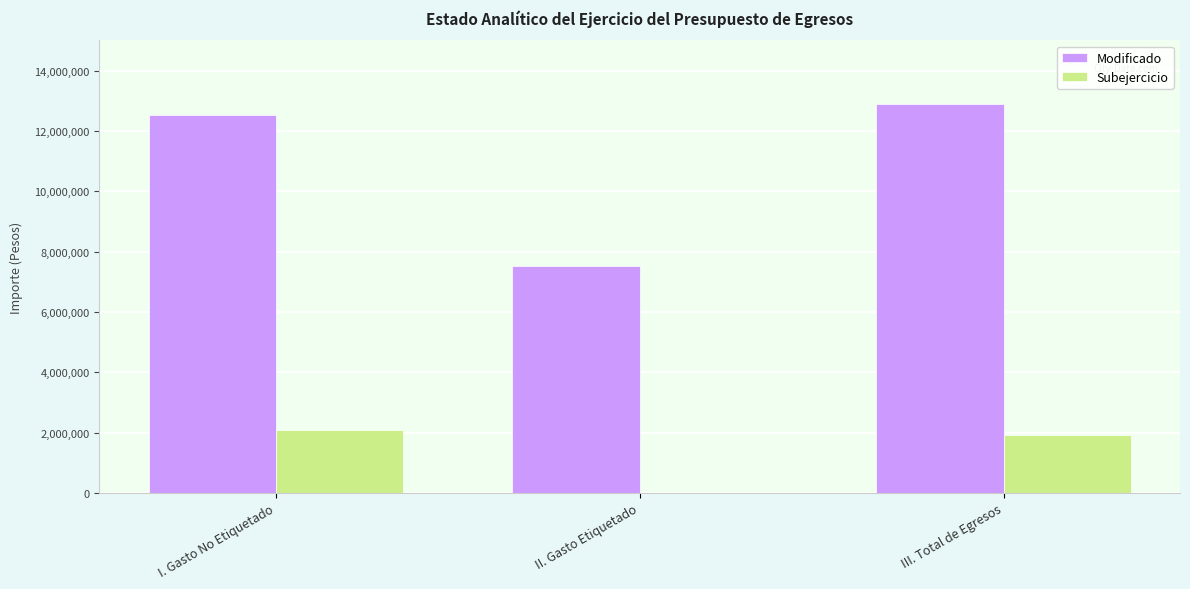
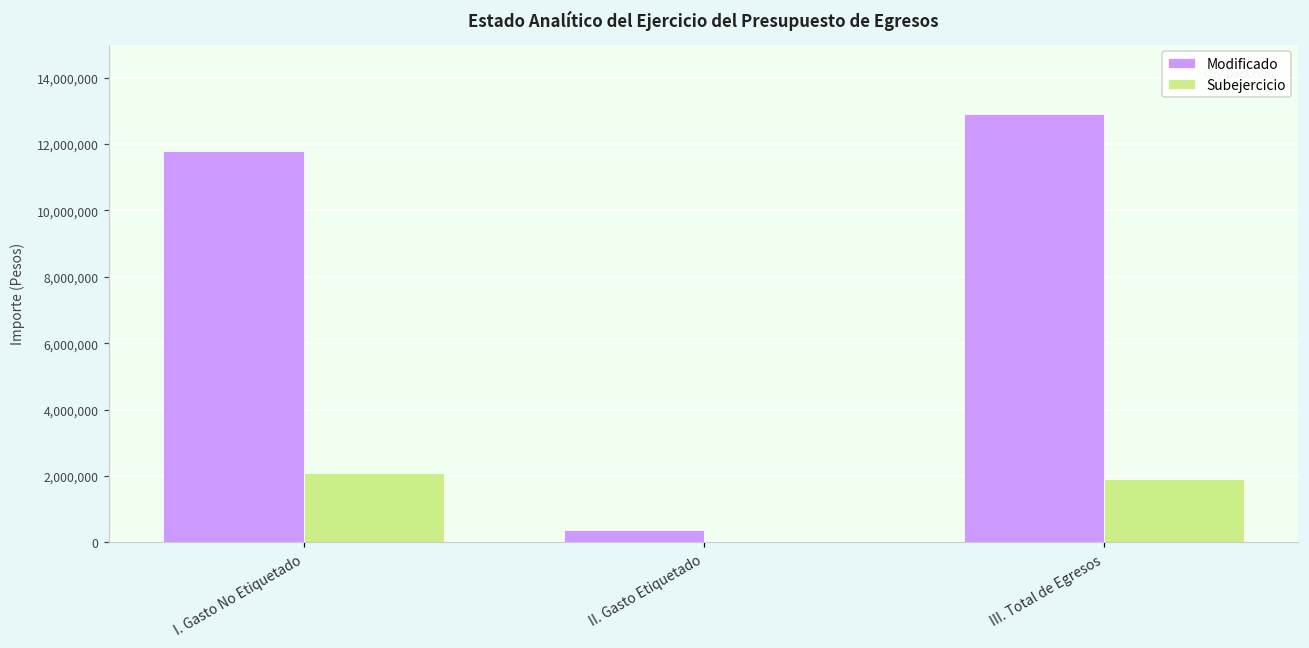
  {
    "Modificado": {
-     "I. Gasto No Etiquetado": "12,500,000",
-     "II. Gasto Etiquetado": "7,500,000",
+     "I. Gasto No Etiquetado": "11,800,000",
+     "II. Gasto Etiquetado": "400,000",
      "III. Total de Egresos": "12,900,000"
    },
    "Subejercicio": {
      "I. Gasto No Etiquetado": "2,100,000",
      "II. Gasto Etiquetado": "0",
      "III. Total de Egresos": "1,900,000"
    }
  }
